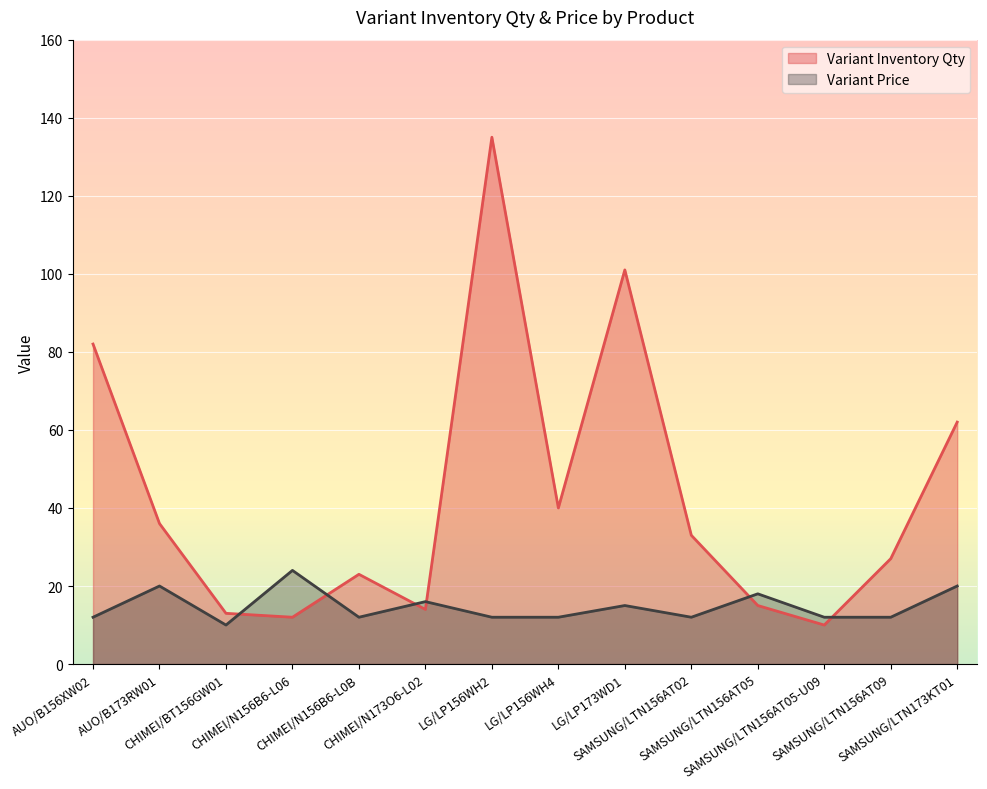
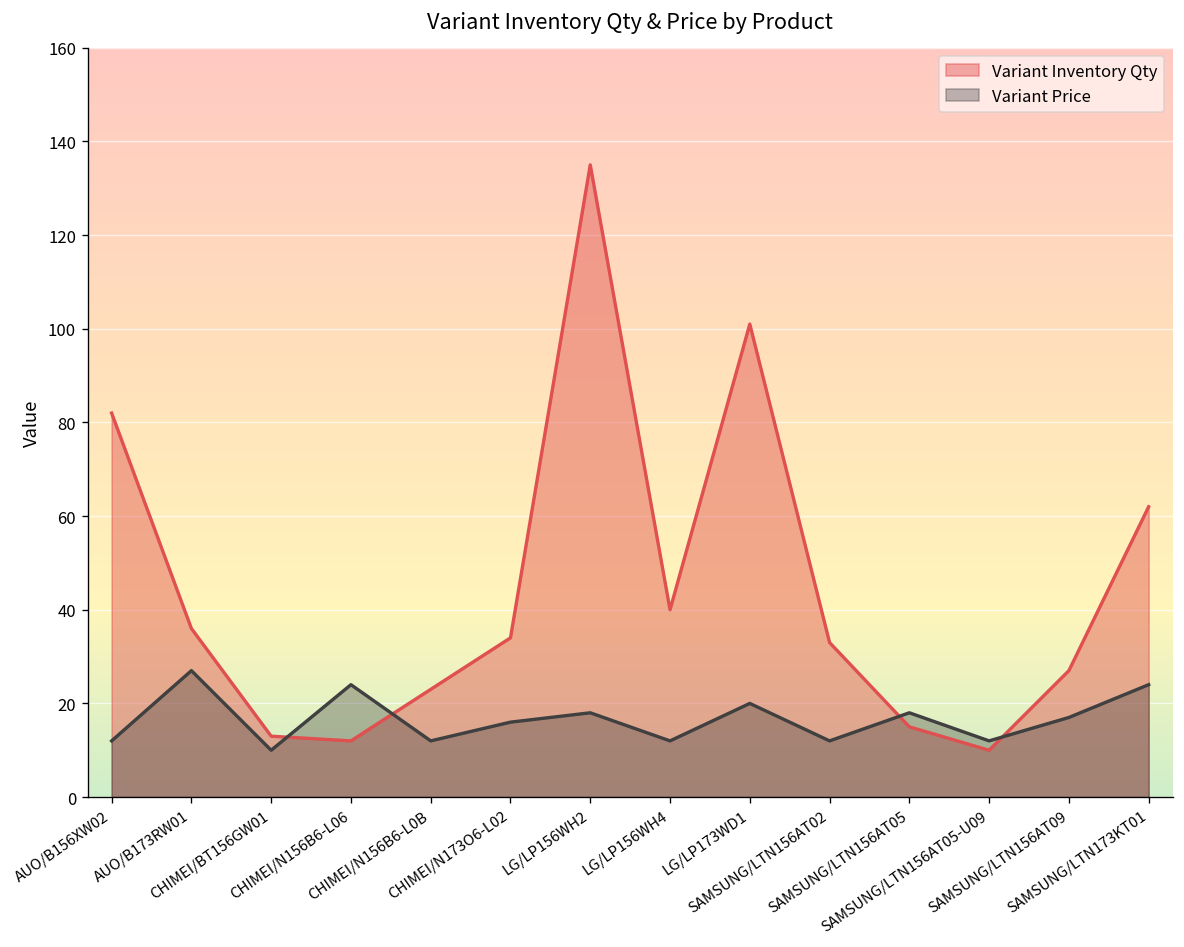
  {
    "Variant Inventory Qty": {
      "AUO/B156XW02": 82,
      "AUO/B173RW01": 36,
      "CHIMEI/BT156GW01": 13,
      "CHIMEI/N156B6-L06": 12,
      "CHIMEI/N156B6-L0B": 23,
-     "CHIMEI/N173O6-L02": 14,
+     "CHIMEI/N173O6-L02": 34,
      "LG/LP156WH2": 135,
      "LG/LP156WH4": 40,
      "LG/LP173WD1": 101,
      "SAMSUNG/LTN156AT02": 33,
      "SAMSUNG/LTN156AT05": 15,
      "SAMSUNG/LTN156AT05-U09": 10,
      "SAMSUNG/LTN156AT09": 27,
      "SAMSUNG/LTN173KT01": 62
    },
    "Variant Price": {
      "AUO/B156XW02": 12,
-     "AUO/B173RW01": 20,
+     "AUO/B173RW01": 27,
      "CHIMEI/BT156GW01": 10,
      "CHIMEI/N156B6-L06": 24,
      "CHIMEI/N156B6-L0B": 12,
      "CHIMEI/N173O6-L02": 16,
-     "LG/LP156WH2": 12,
+     "LG/LP156WH2": 18,
      "LG/LP156WH4": 12,
-     "LG/LP173WD1": 15,
+     "LG/LP173WD1": 20,
      "SAMSUNG/LTN156AT02": 12,
      "SAMSUNG/LTN156AT05": 18,
      "SAMSUNG/LTN156AT05-U09": 12,
-     "SAMSUNG/LTN156AT09": 12,
-     "SAMSUNG/LTN173KT01": 20
+     "SAMSUNG/LTN156AT09": 17,
+     "SAMSUNG/LTN173KT01": 24
    }
  }
